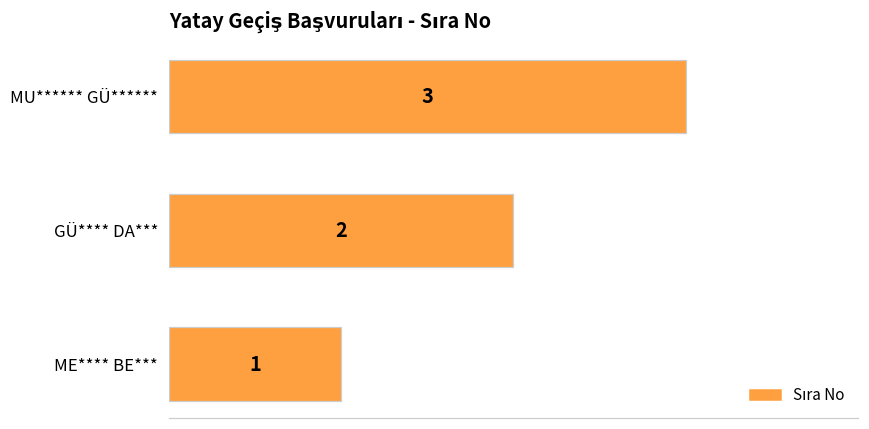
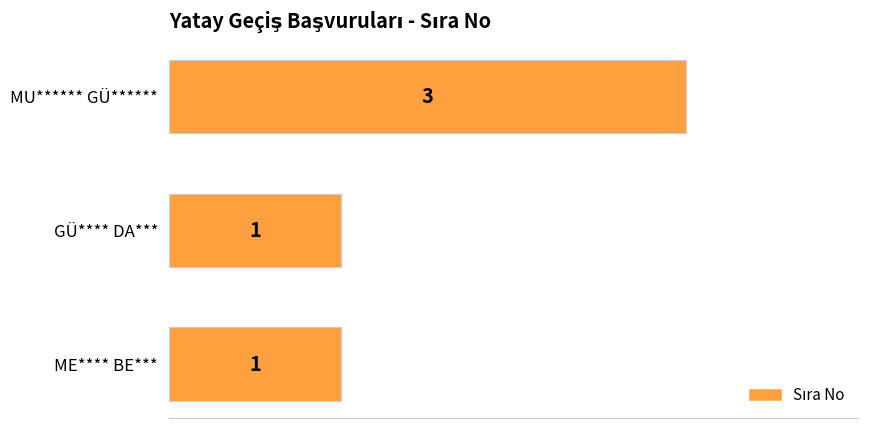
  {
    "MU****** GÜ******": 3,
-   "GÜ**** DA***": 2,
+   "GÜ**** DA***": 1,
    "ME**** BE***": 1
  }
